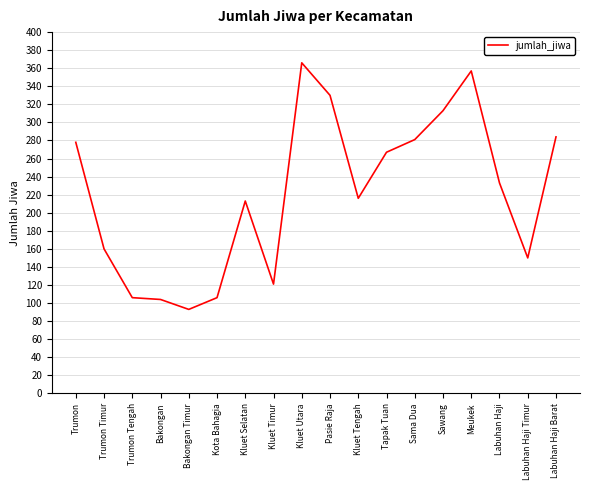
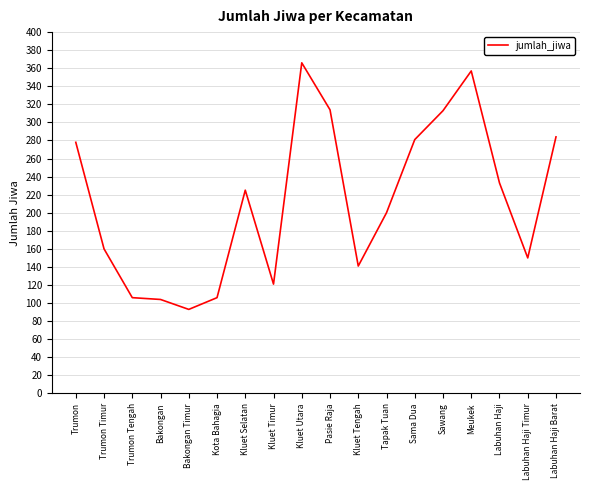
  {
    "Trumon": 280,
    "Trumon Timur": 160,
    "Trumon Tengah": 110,
    "Bakongan": 100,
    "Bakongan Timur": 90,
    "Kota Bahagia": 110,
-   "Kluet Selatan": 210,
+   "Kluet Selatan": 230,
    "Kluet Timur": 120,
    "Kluet Utara": 370,
-   "Pasie Raja": 330,
-   "Kluet Tengah": 220,
-   "Tapak Tuan": 270,
+   "Pasie Raja": 310,
+   "Kluet Tengah": 140,
+   "Tapak Tuan": 200,
    "Sama Dua": 280,
    "Sawang": 310,
    "Meukek": 360,
    "Labuhan Haji": 230,
    "Labuhan Haji Timur": 150,
    "Labuhan Haji Barat": 280
  }
